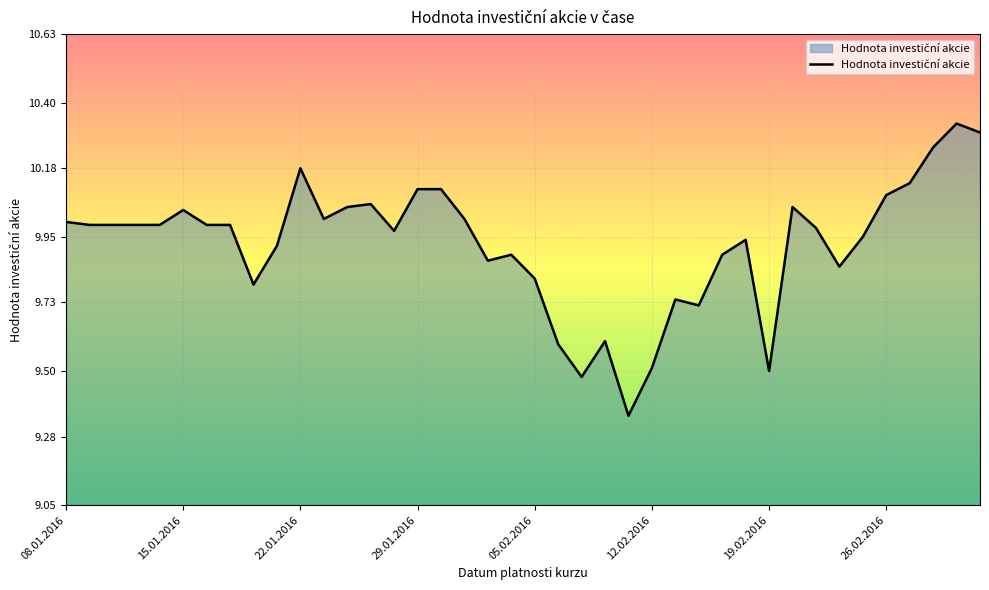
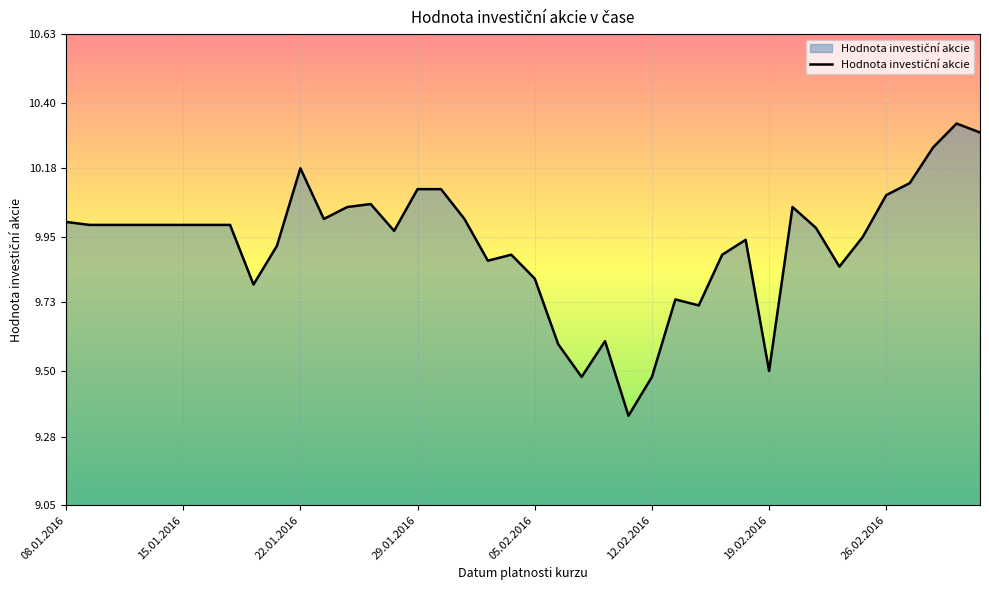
  {
    "08.01.2016": 10.00,
-   "15.01.2016": 10.04,
+   "15.01.2016": 9.99,
    "22.01.2016": 10.18,
    "29.01.2016": 10.11,
    "05.02.2016": 9.81,
-   "12.02.2016": 9.51,
+   "12.02.2016": 9.48,
    "19.02.2016": 9.50,
    "26.02.2016": 10.09
  }
